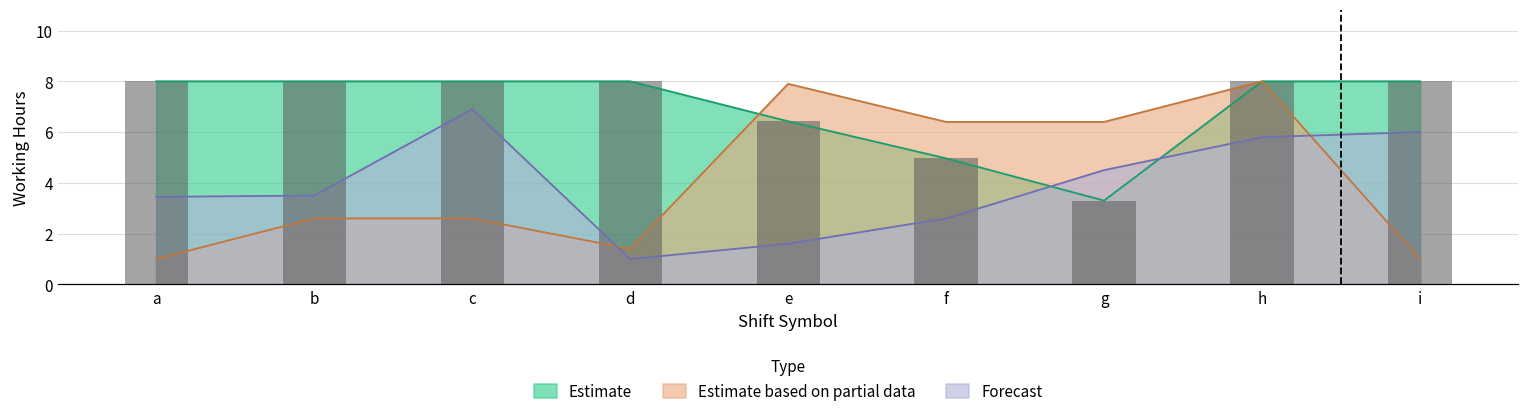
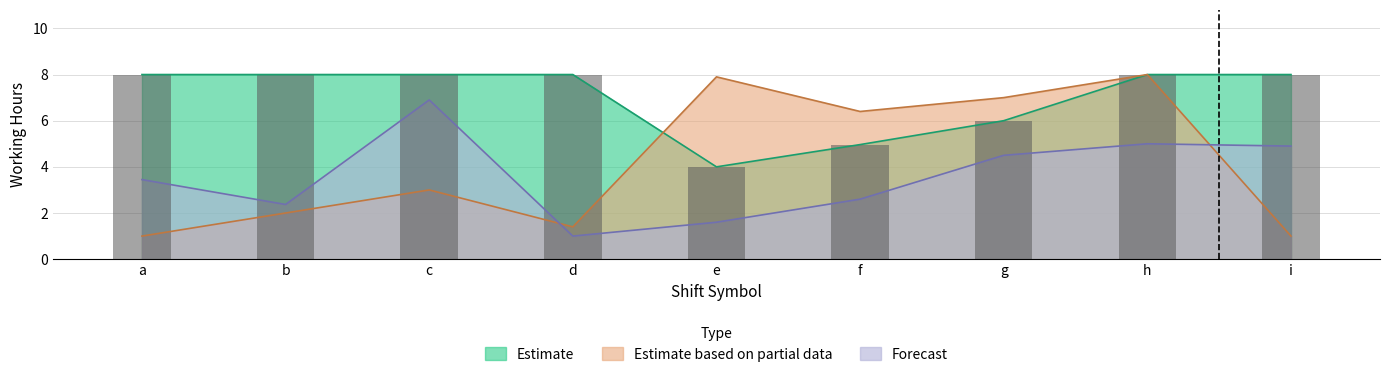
  {
    "Estimate": {
      "a": 8.0,
      "b": 8.0,
      "c": 8.0,
      "d": 8.0,
-     "e": 6.4,
+     "e": 4.0,
      "f": 5.0,
-     "g": 3.3,
+     "g": 6.0,
      "h": 8.0,
      "i": 8.0
    },
    "Estimate based on partial data": {
      "a": 1.0,
-     "b": 2.6,
-     "c": 2.6,
+     "b": 2.0,
+     "c": 3.0,
      "d": 1.4,
      "e": 7.9,
      "f": 6.4,
-     "g": 6.4,
+     "g": 7.0,
      "i": 1.0
    },
    "Forecast": {
      "a": 3.4,
-     "b": 3.5,
+     "b": 2.4,
      "c": 6.9,
      "d": 1.0,
      "e": 1.6,
      "f": 2.6,
      "g": 4.5,
-     "h": 5.8,
-     "i": 6.0
+     "h": 5.0,
+     "i": 4.9
    }
  }
